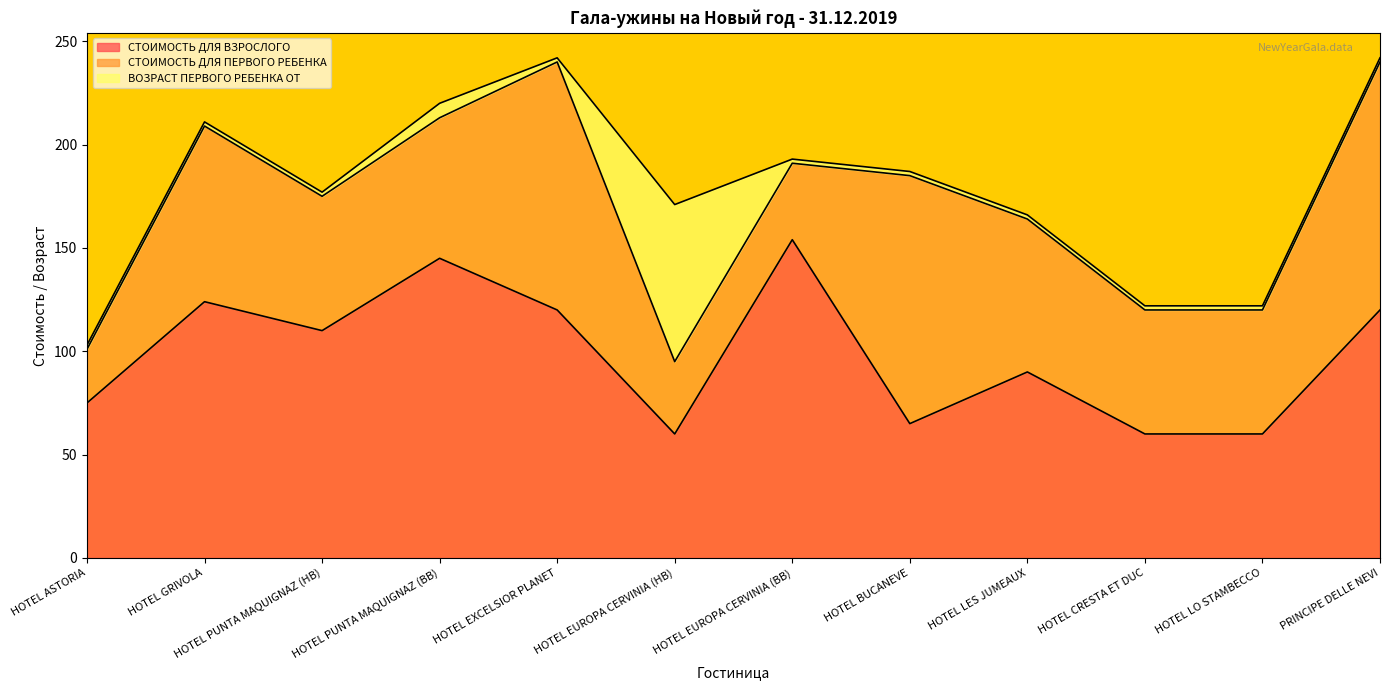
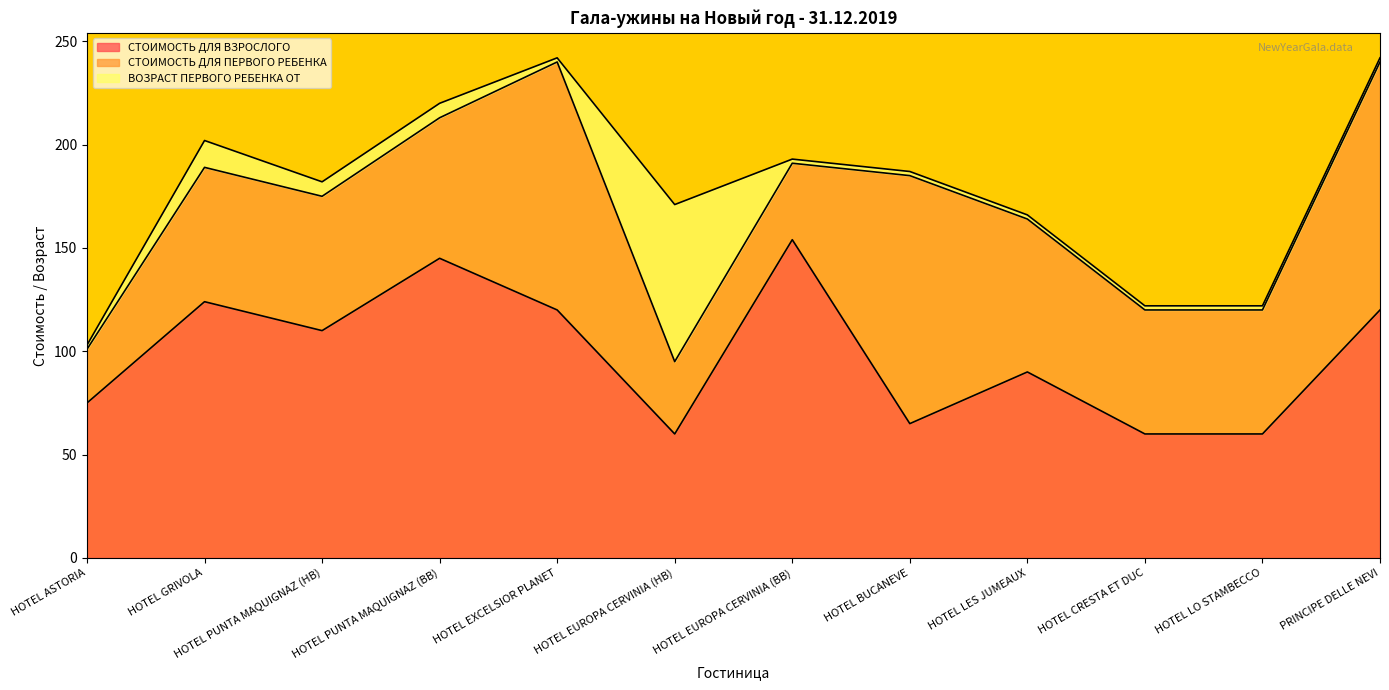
  {
    "СТОИМОСТЬ ДЛЯ ВЗРОСЛОГО": {
      "HOTEL ASTORIA": 75,
      "HOTEL GRIVOLA": 124,
      "HOTEL PUNTA MAQUIGNAZ (HB)": 110,
      "HOTEL PUNTA MAQUIGNAZ (BB)": 145,
      "HOTEL EXCELSIOR PLANET": 120,
      "HOTEL EUROPA CERVINIA (HB)": 60,
      "HOTEL EUROPA CERVINIA (BB)": 154,
      "HOTEL BUCANEVE": 65,
      "HOTEL LES JUMEAUX": 90,
      "HOTEL CRESTA ET DUC": 60,
      "HOTEL LO STAMBECCO": 60,
      "PRINCIPE DELLE NEVI": 120
    },
    "СТОИМОСТЬ ДЛЯ ПЕРВОГО РЕБЕНКА": {
      "HOTEL ASTORIA": 26,
-     "HOTEL GRIVOLA": 85,
+     "HOTEL GRIVOLA": 65,
      "HOTEL PUNTA MAQUIGNAZ (HB)": 65,
      "HOTEL PUNTA MAQUIGNAZ (BB)": 68,
      "HOTEL EXCELSIOR PLANET": 120,
      "HOTEL EUROPA CERVINIA (HB)": 35,
      "HOTEL EUROPA CERVINIA (BB)": 37,
      "HOTEL BUCANEVE": 120,
      "HOTEL LES JUMEAUX": 74,
      "HOTEL CRESTA ET DUC": 60,
      "HOTEL LO STAMBECCO": 60,
      "PRINCIPE DELLE NEVI": 120
    },
    "ВОЗРАСТ ПЕРВОГО РЕБЕНКА ОТ": {
      "HOTEL ASTORIA": 2,
-     "HOTEL GRIVOLA": 2,
-     "HOTEL PUNTA MAQUIGNAZ (HB)": 2,
+     "HOTEL GRIVOLA": 13,
+     "HOTEL PUNTA MAQUIGNAZ (HB)": 7,
      "HOTEL PUNTA MAQUIGNAZ (BB)": 7,
      "HOTEL EXCELSIOR PLANET": 2,
      "HOTEL EUROPA CERVINIA (HB)": 76,
      "HOTEL EUROPA CERVINIA (BB)": 2,
      "HOTEL BUCANEVE": 2,
      "HOTEL LES JUMEAUX": 2,
      "HOTEL CRESTA ET DUC": 2,
      "HOTEL LO STAMBECCO": 2,
      "PRINCIPE DELLE NEVI": 2
    }
  }
